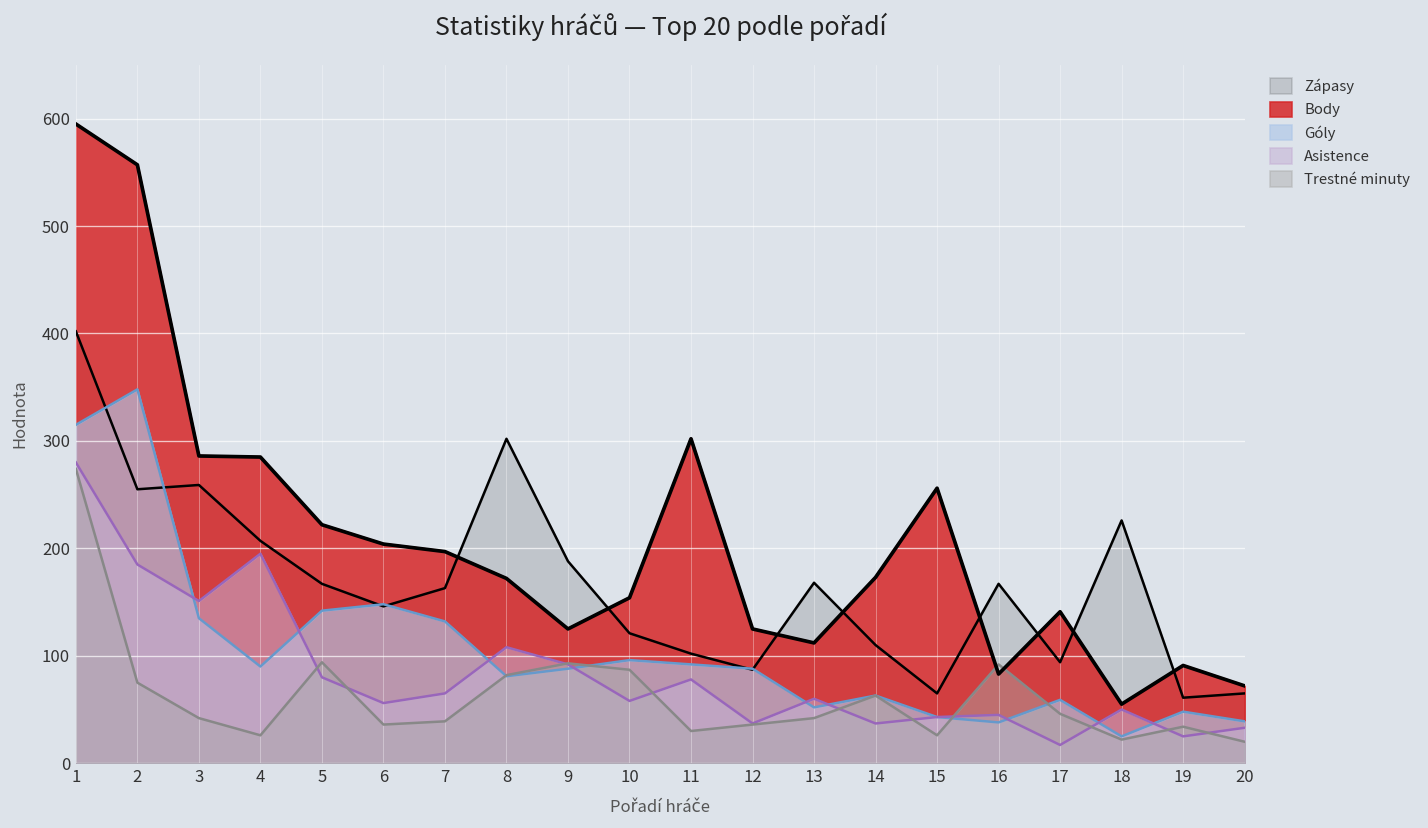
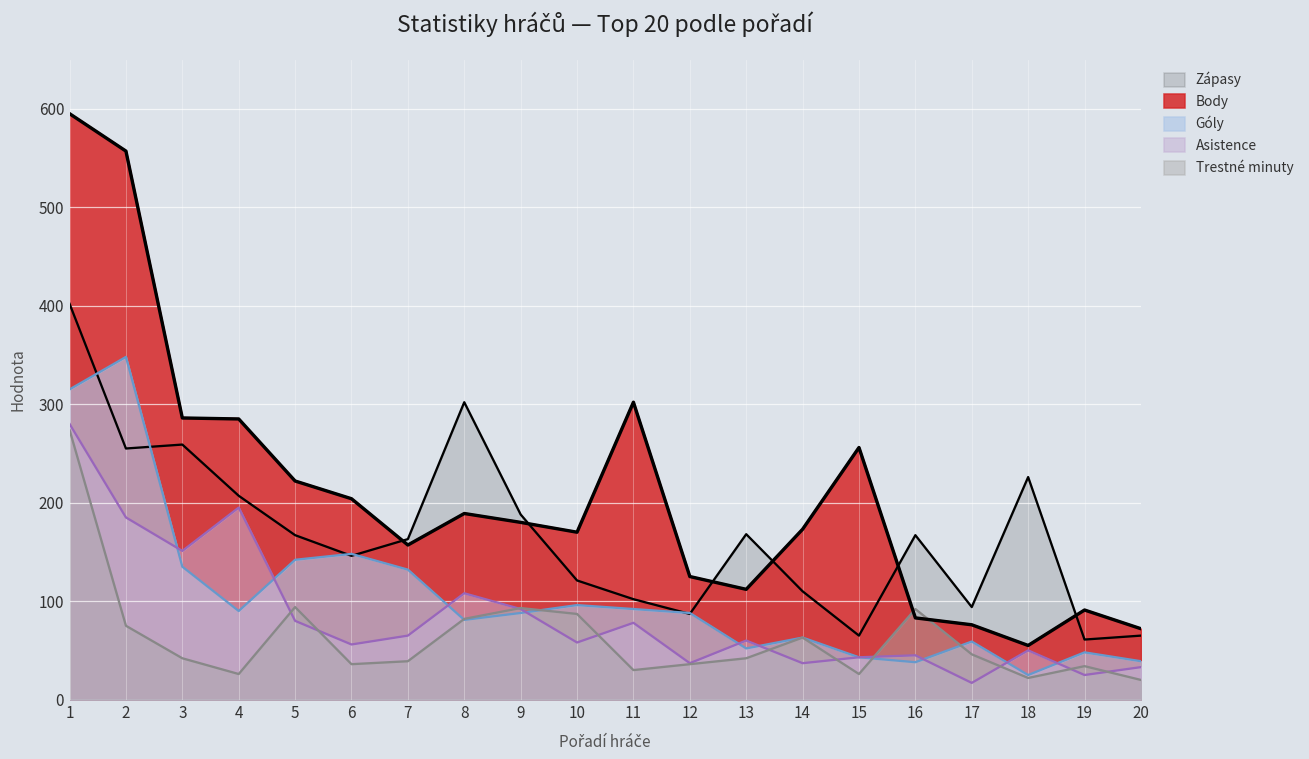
  {
    "Body": {
      "1": 600,
      "2": 560,
      "3": 290,
      "4": 290,
      "5": 220,
      "6": 200,
-     "7": 200,
-     "8": 170,
-     "9": 130,
-     "10": 150,
+     "7": 160,
+     "8": 190,
+     "9": 180,
+     "10": 170,
      "11": 300,
      "12": 130,
      "13": 110,
      "14": 170,
      "15": 260,
      "16": 80,
-     "17": 140,
+     "17": 80,
      "18": 60,
      "19": 90,
      "20": 70
    }
  }
